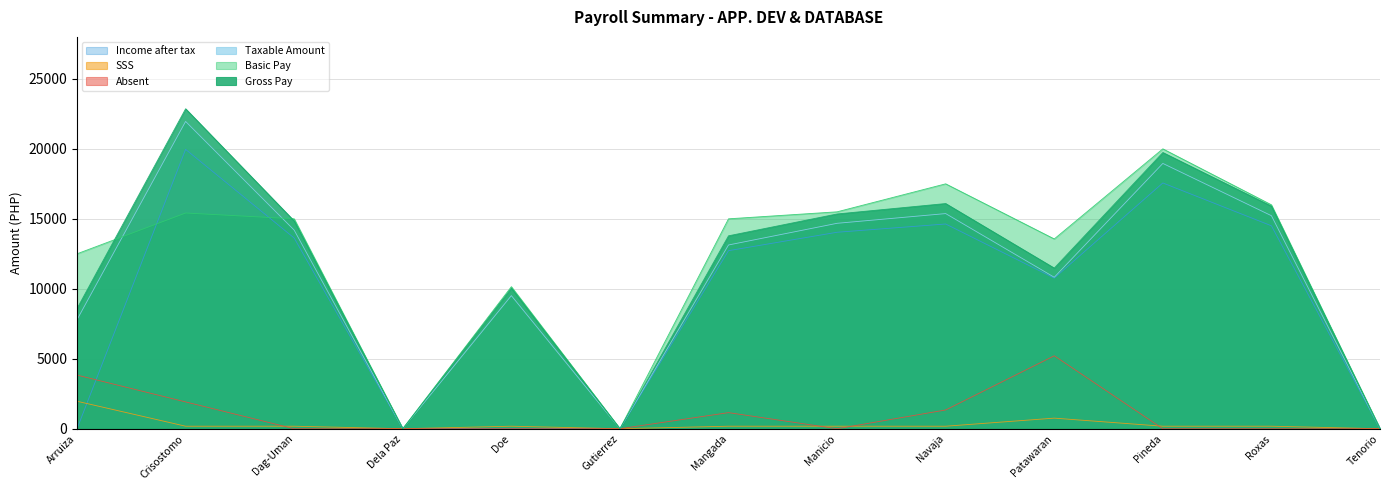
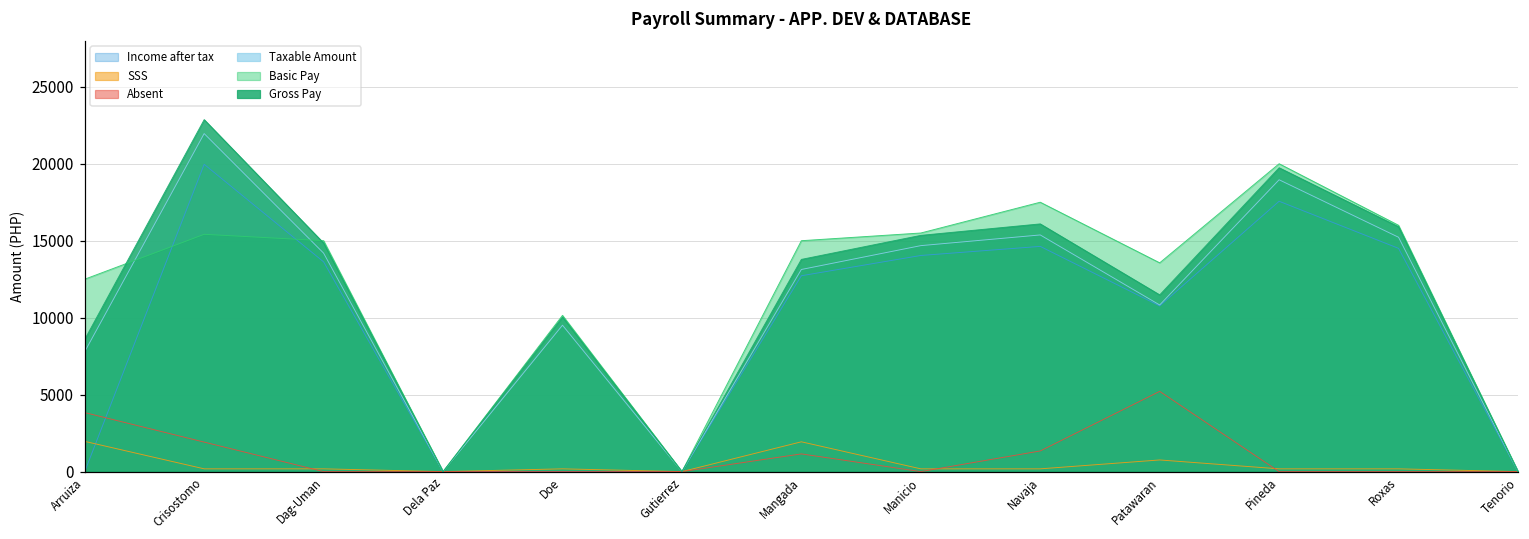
  {
    "SSS": {
      "Arruiza": 2000,
      "Crisostomo": 200,
-     "Mangada": 200,
+     "Mangada": 1900,
      "Navaja": 200,
      "Patawaran": 800
    },
    "Absent": {
      "Arruiza": 3800,
      "Crisostomo": 1900,
      "Mangada": 1200,
      "Navaja": 1300,
      "Patawaran": 5200
    }
  }
